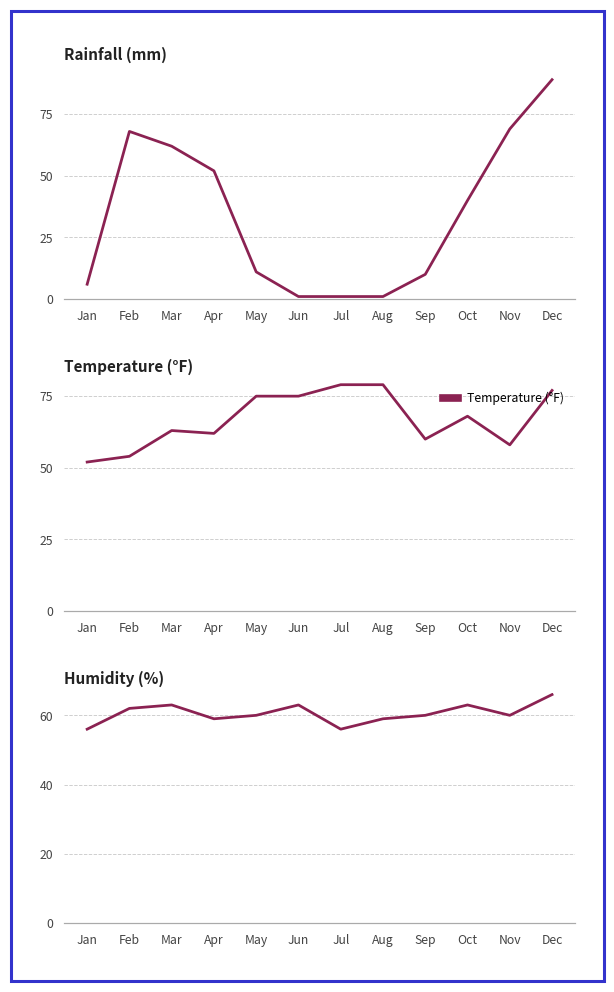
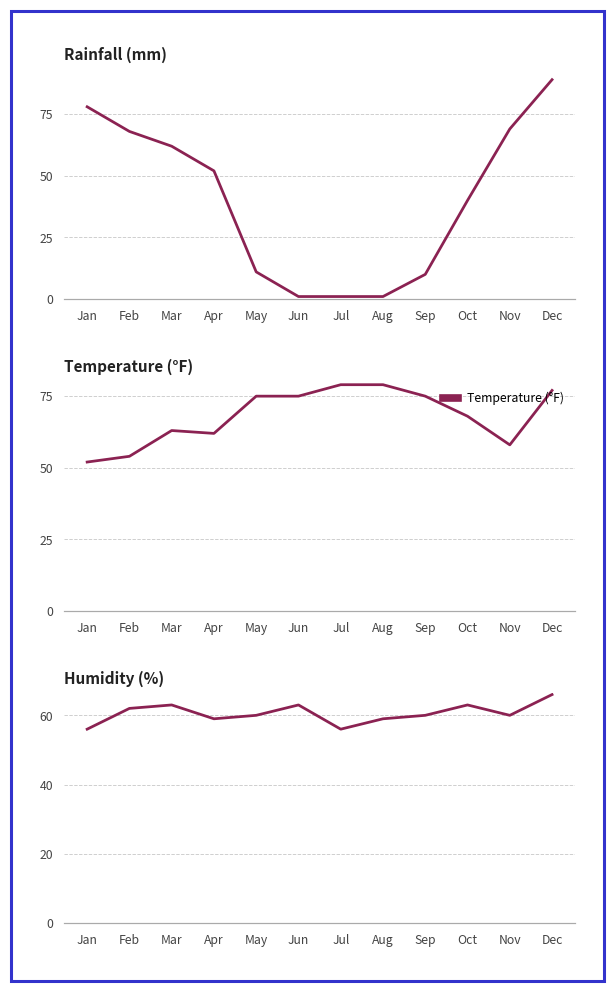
  {
    "Rainfall (mm)": {
-     "Jan": 6,
+     "Jan": 78,
      "Feb": 68,
      "Mar": 62,
      "Apr": 52,
      "May": 11,
      "Jun": 1,
      "Jul": 1,
      "Aug": 1,
      "Sep": 10,
      "Oct": 40,
      "Nov": 69,
      "Dec": 89
    },
    "Temperature (°F)": {
      "Jan": 52,
      "Feb": 54,
      "Mar": 63,
      "Apr": 62,
      "May": 75,
      "Jun": 75,
      "Jul": 79,
      "Aug": 79,
-     "Sep": 60,
+     "Sep": 75,
      "Oct": 68,
      "Nov": 58,
      "Dec": 77
    },
    "Humidity (%)": {
      "Jan": 56,
      "Feb": 62,
      "Mar": 63,
      "Apr": 59,
      "May": 60,
      "Jun": 63,
      "Jul": 56,
      "Aug": 59,
      "Sep": 60,
      "Oct": 63,
      "Nov": 60,
      "Dec": 66
    }
  }
